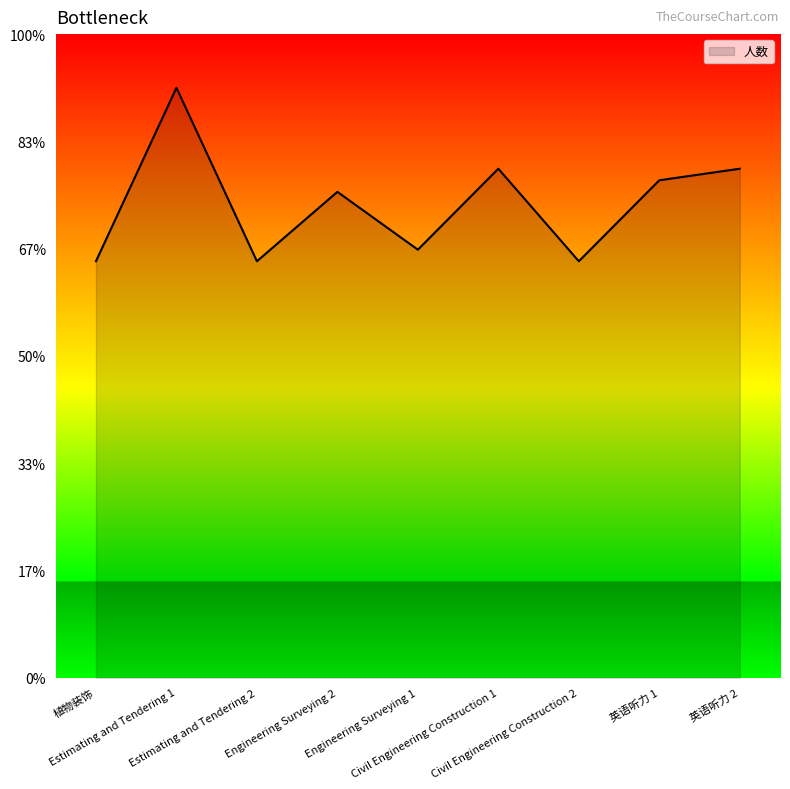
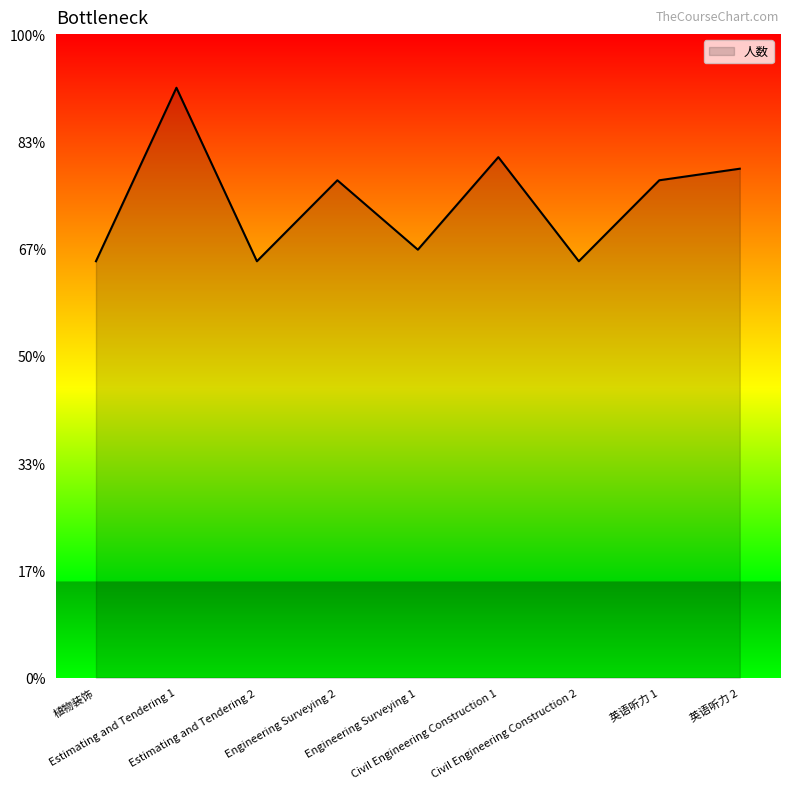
  {
    "植物装饰": "65%",
    "Estimating and Tendering 1": "92%",
    "Estimating and Tendering 2": "65%",
-   "Engineering Surveying 2": "75%",
+   "Engineering Surveying 2": "77%",
    "Engineering Surveying 1": "67%",
-   "Civil Engineering Construction 1": "79%",
+   "Civil Engineering Construction 1": "81%",
    "Civil Engineering Construction 2": "65%",
    "英语听力 1": "77%",
    "英语听力 2": "79%"
  }
